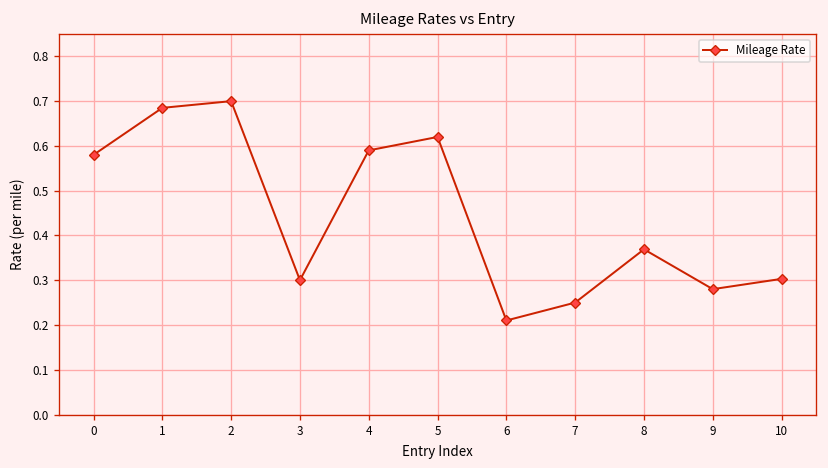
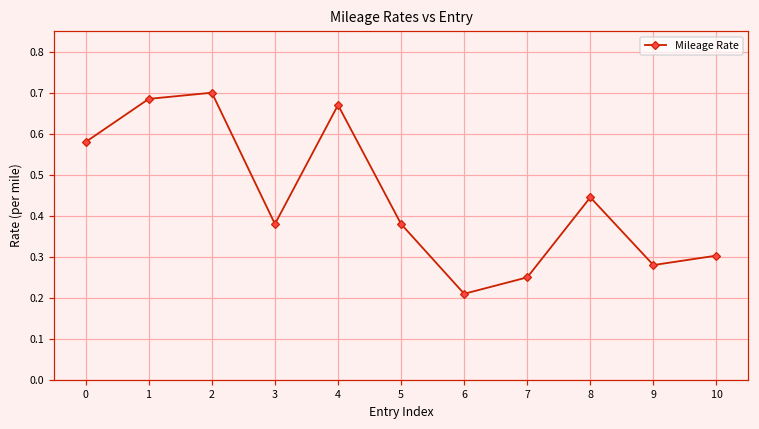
  {
    "0": 0.58,
    "1": 0.69,
    "2": 0.70,
-   "3": 0.30,
-   "4": 0.59,
-   "5": 0.62,
+   "3": 0.38,
+   "4": 0.67,
+   "5": 0.38,
    "6": 0.21,
    "7": 0.25,
-   "8": 0.37,
+   "8": 0.45,
    "9": 0.28,
    "10": 0.30
  }
